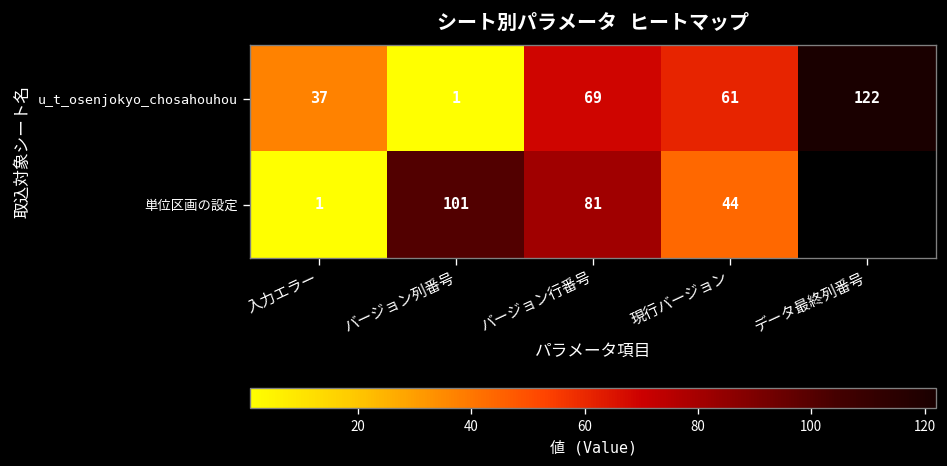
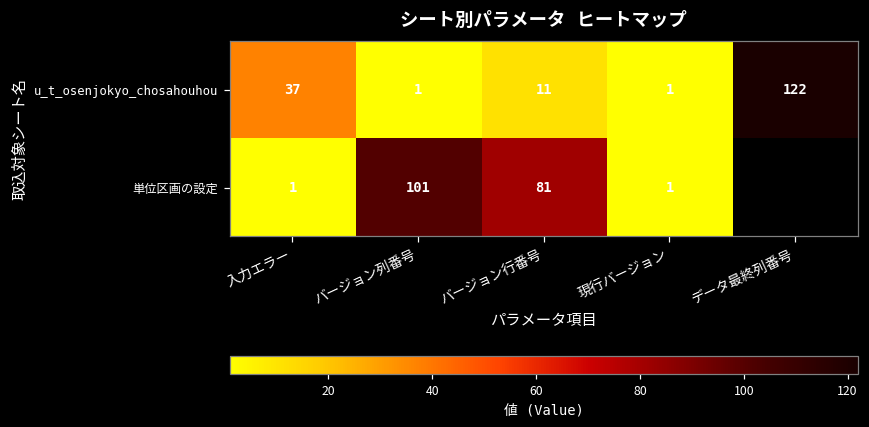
  {
    "u_t_osenjokyo_chosahouhou": {
      "入力エラー": 37,
      "バージョン列番号": 1,
-     "バージョン行番号": 69,
-     "現行バージョン": 61,
+     "バージョン行番号": 11,
+     "現行バージョン": 1,
      "データ最終列番号": 122
    },
    "単位区画の設定": {
      "入力エラー": 1,
      "バージョン列番号": 101,
      "バージョン行番号": 81,
-     "現行バージョン": 44
+     "現行バージョン": 1
    }
  }
